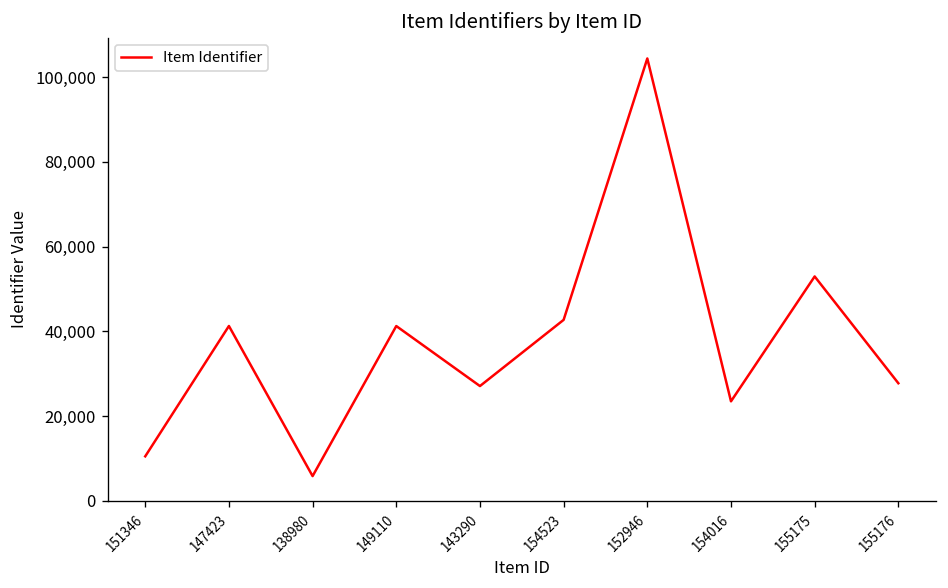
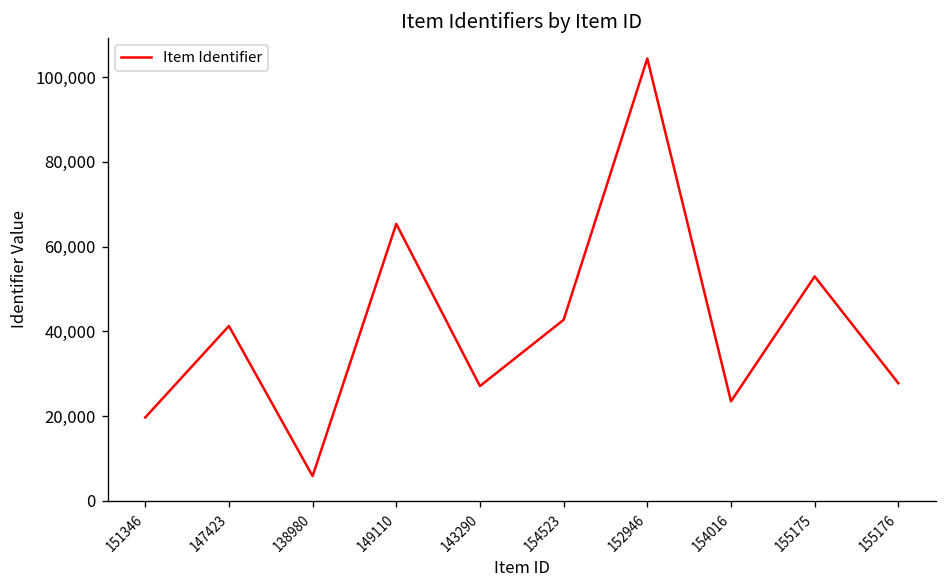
  {
-   "151346": "10,000",
+   "151346": "20,000",
    "147423": "41,000",
    "138980": "6,000",
-   "149110": "41,000",
+   "149110": "65,000",
    "143290": "27,000",
    "154523": "43,000",
    "152946": "104,000",
    "154016": "23,000",
    "155175": "53,000",
    "155176": "28,000"
  }
